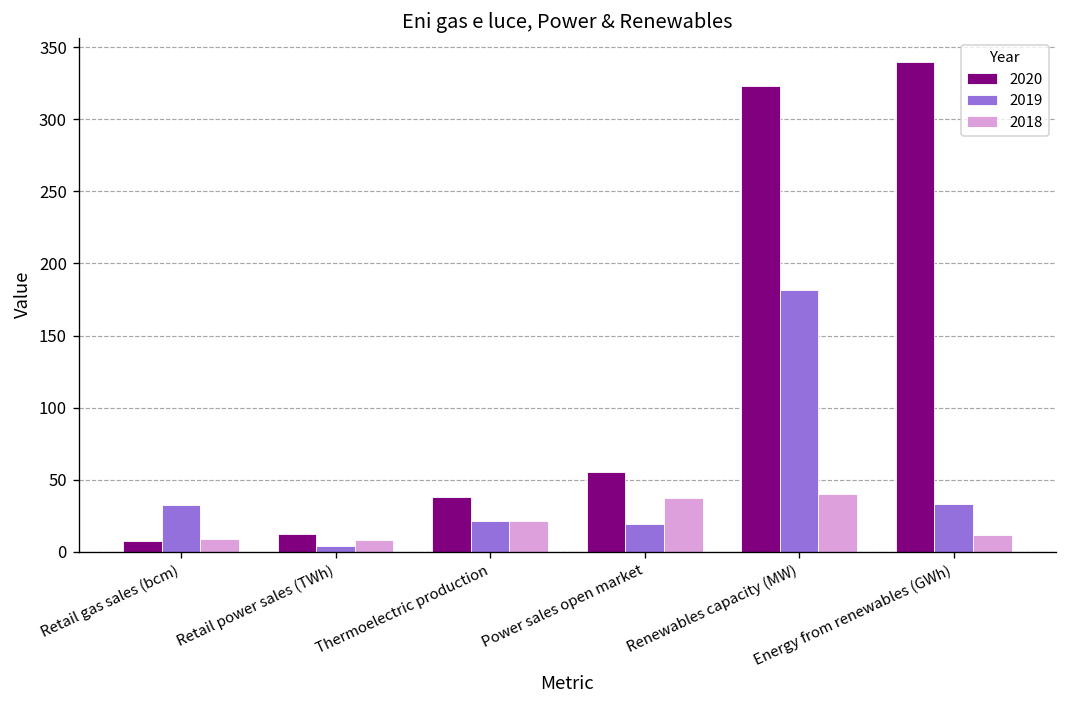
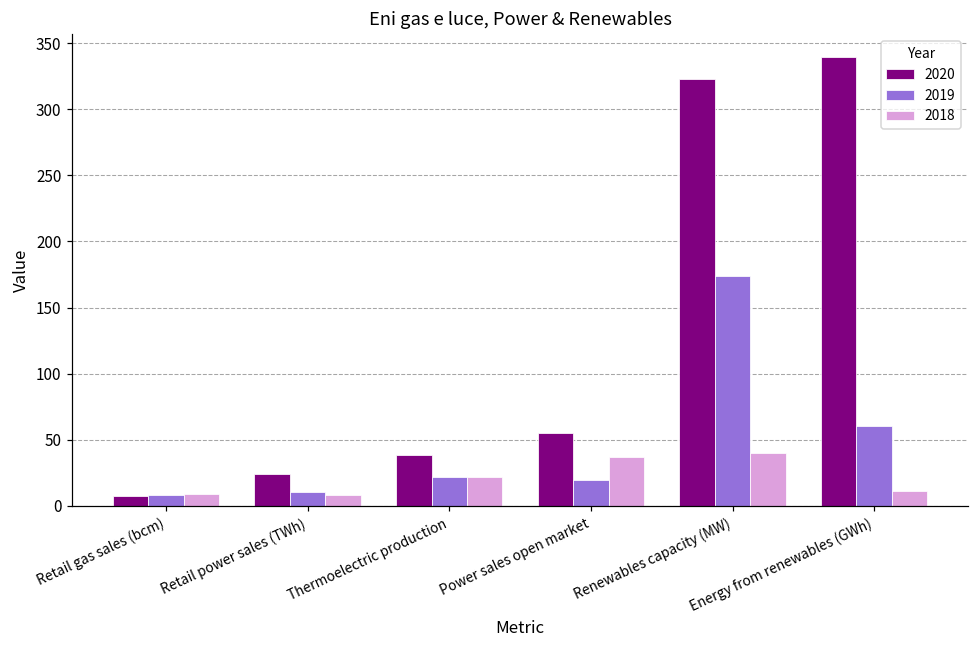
  {
    "2020": {
      "Retail gas sales (bcm)": 8,
-     "Retail power sales (TWh)": 12,
+     "Retail power sales (TWh)": 24,
      "Thermoelectric production": 38,
      "Power sales open market": 55,
      "Renewables capacity (MW)": 323,
      "Energy from renewables (GWh)": 340
    },
    "2019": {
-     "Retail gas sales (bcm)": 33,
-     "Retail power sales (TWh)": 4,
+     "Retail gas sales (bcm)": 9,
+     "Retail power sales (TWh)": 11,
      "Thermoelectric production": 22,
      "Power sales open market": 20,
-     "Renewables capacity (MW)": 182,
-     "Energy from renewables (GWh)": 33
+     "Renewables capacity (MW)": 174,
+     "Energy from renewables (GWh)": 61
    },
    "2018": {
      "Retail gas sales (bcm)": 9,
      "Retail power sales (TWh)": 8,
      "Thermoelectric production": 22,
      "Power sales open market": 37,
      "Renewables capacity (MW)": 40,
      "Energy from renewables (GWh)": 12
    }
  }
